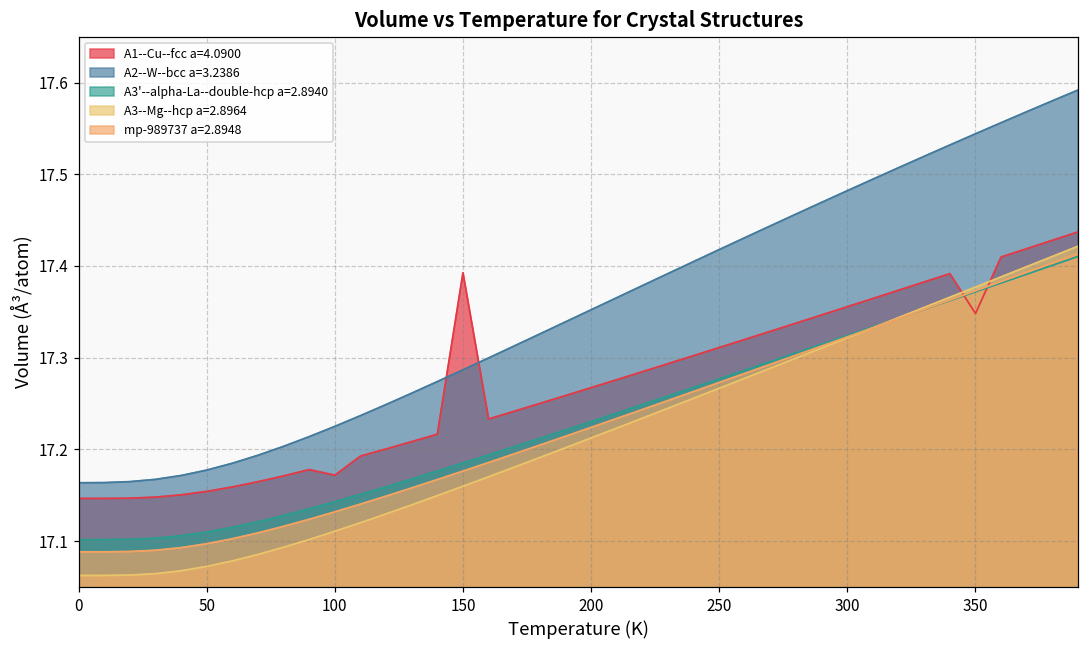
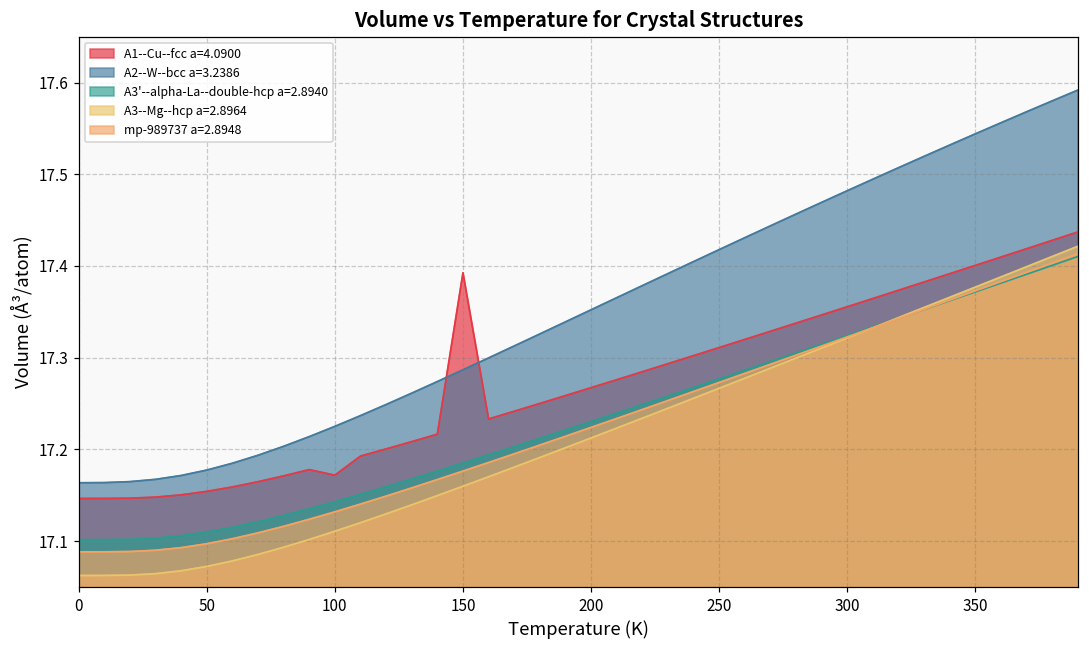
  {
    "A1--Cu--fcc a=4.0900": {
      "0": 17.15,
      "50": 17.15,
      "100": 17.17,
      "150": 17.39,
      "200": 17.27,
      "250": 17.31,
      "300": 17.36,
-     "350": 17.35
+     "350": 17.40
    }
  }
